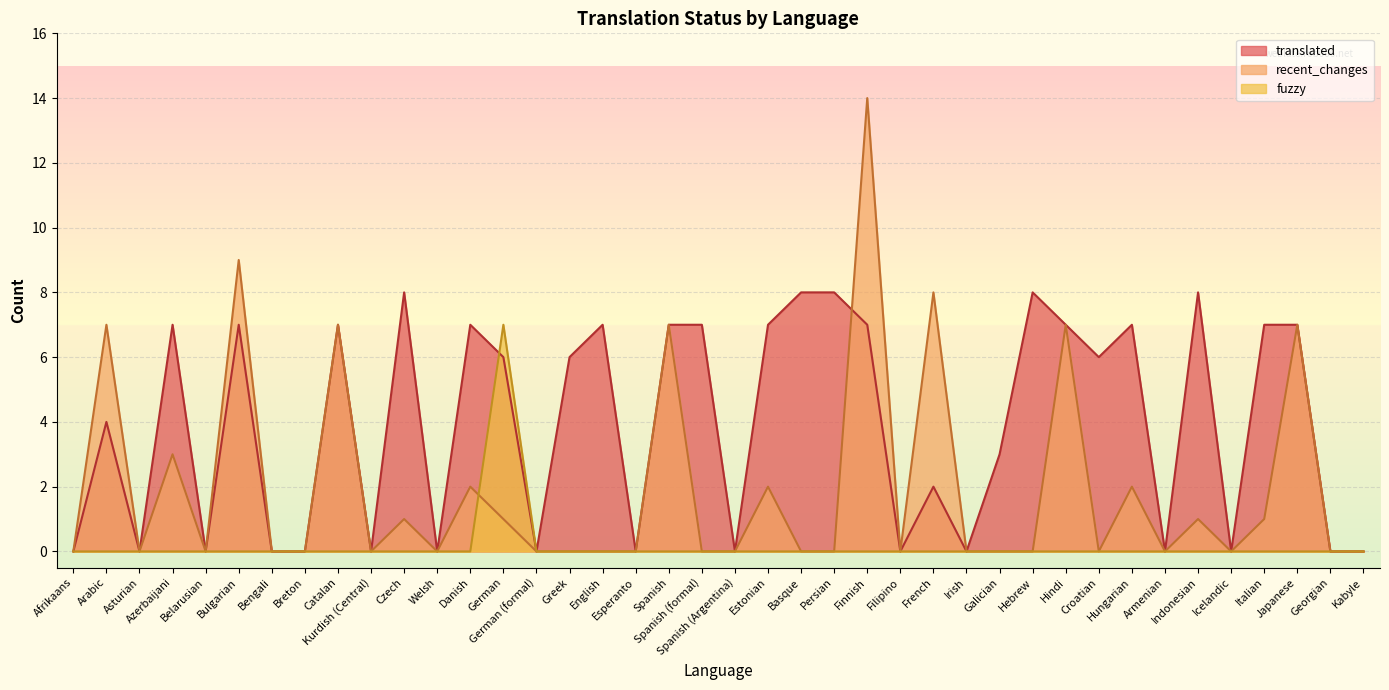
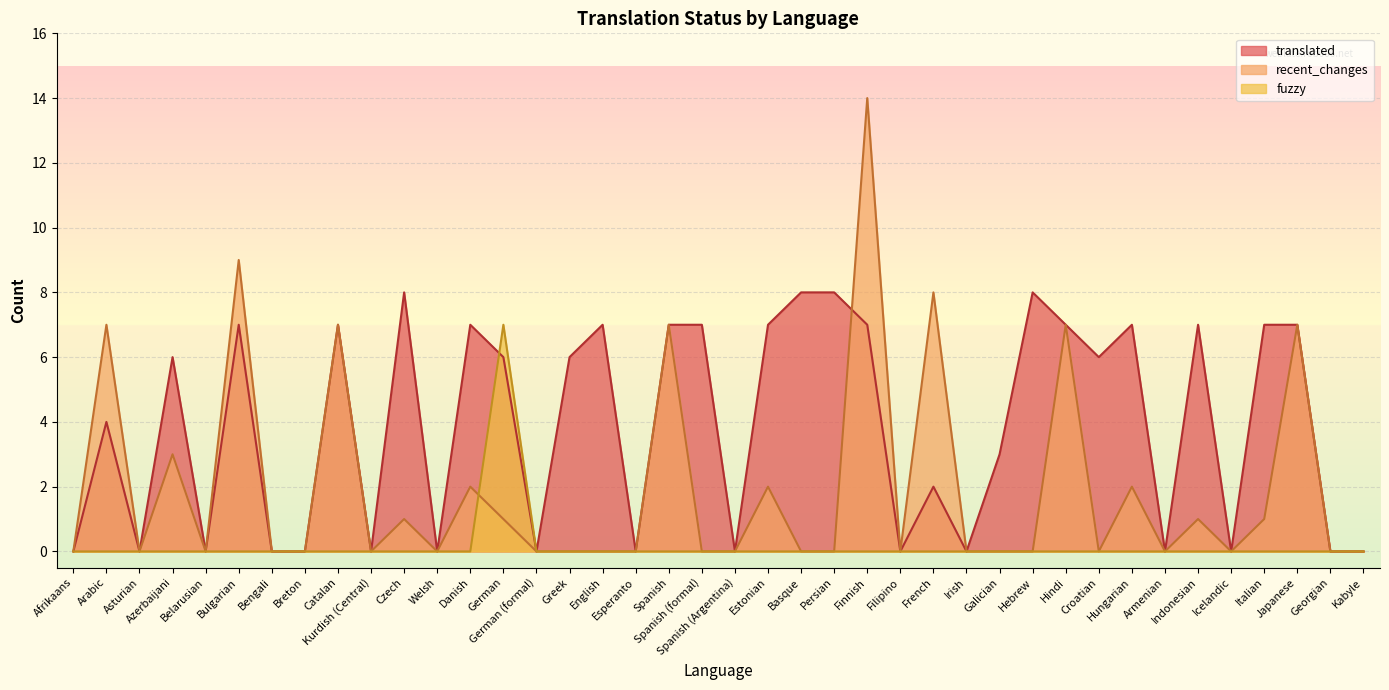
  {
    "translated": {
      "Arabic": 4,
-     "Azerbaijani": 7,
+     "Azerbaijani": 6,
      "Bulgarian": 7,
      "Czech": 8,
      "Danish": 7,
      "German": 6,
      "Greek": 6,
      "English": 7,
      "Spanish (formal)": 7,
      "Estonian": 7,
      "Basque": 8,
      "Persian": 8,
      "Finnish": 7,
      "French": 2,
      "Galician": 3,
      "Hebrew": 8,
      "Croatian": 6,
      "Hungarian": 7,
-     "Indonesian": 8,
+     "Indonesian": 7,
      "Italian": 7
    }
  }
